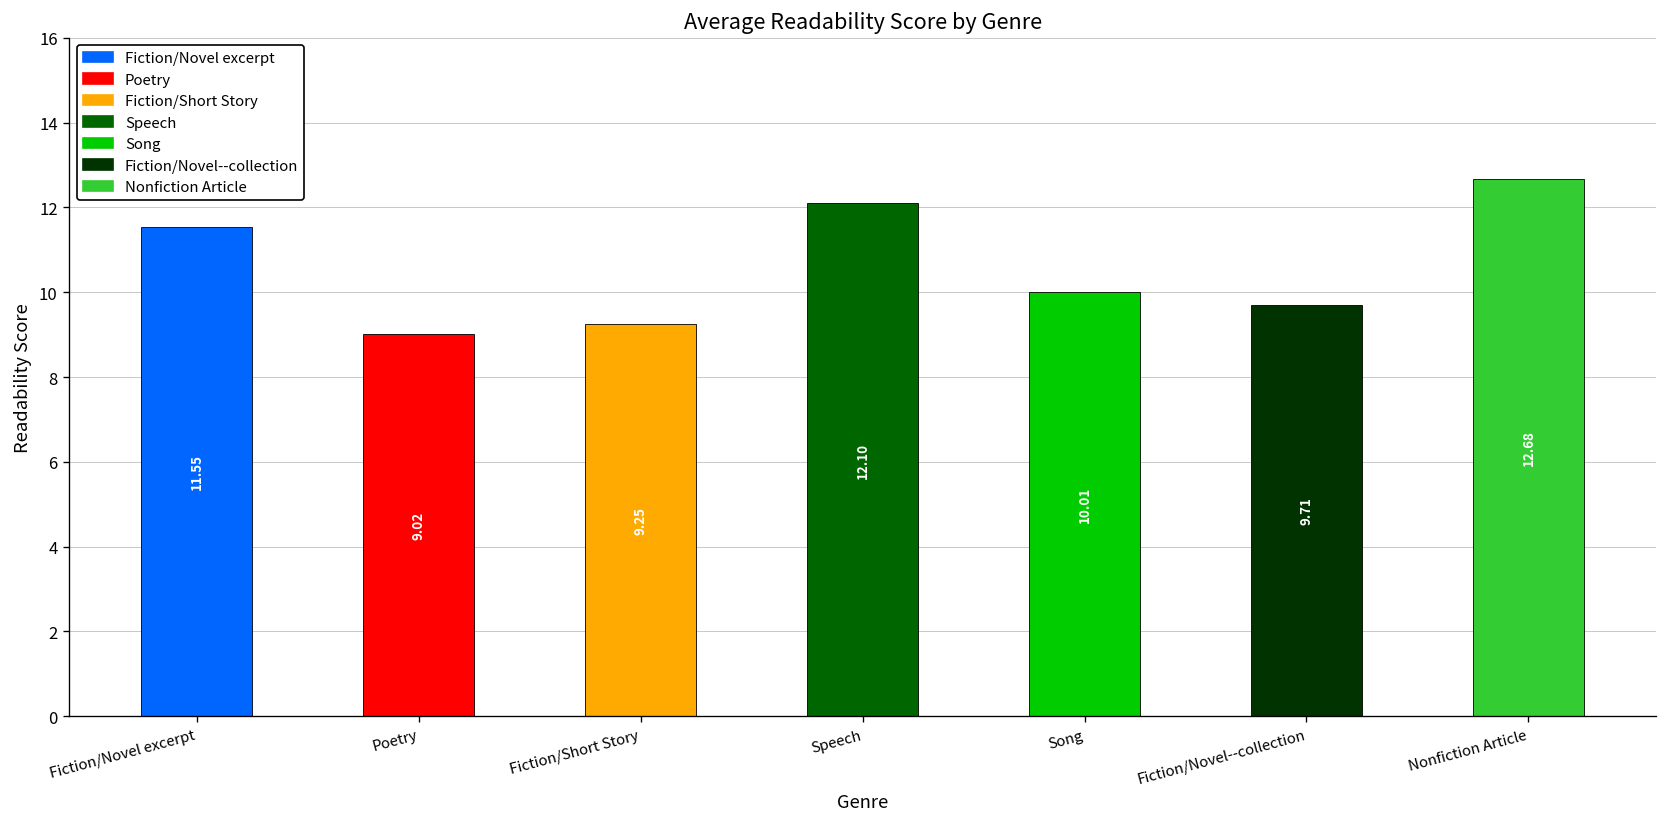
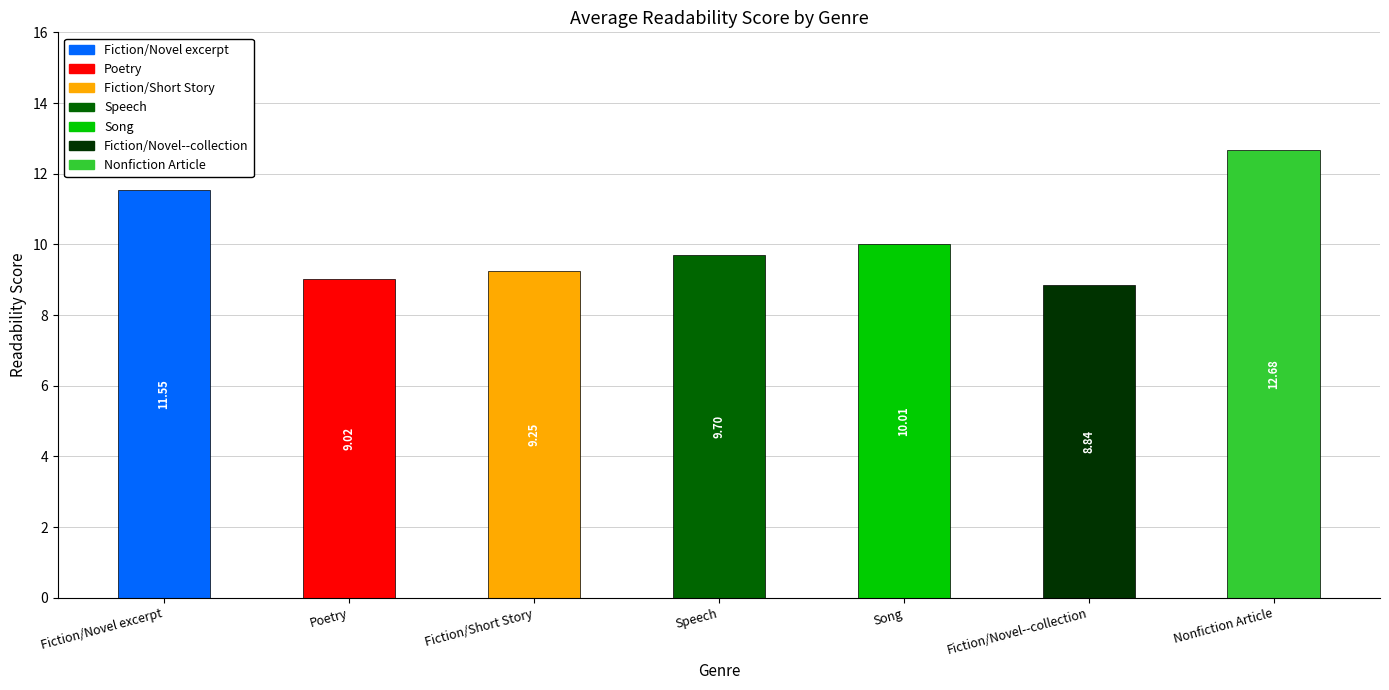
  {
    "Fiction/Novel excerpt": 11.55,
    "Poetry": 9.02,
    "Fiction/Short Story": 9.25,
-   "Speech": 12.10,
+   "Speech": 9.70,
    "Song": 10.01,
-   "Fiction/Novel--collection": 9.71,
+   "Fiction/Novel--collection": 8.84,
    "Nonfiction Article": 12.68
  }
